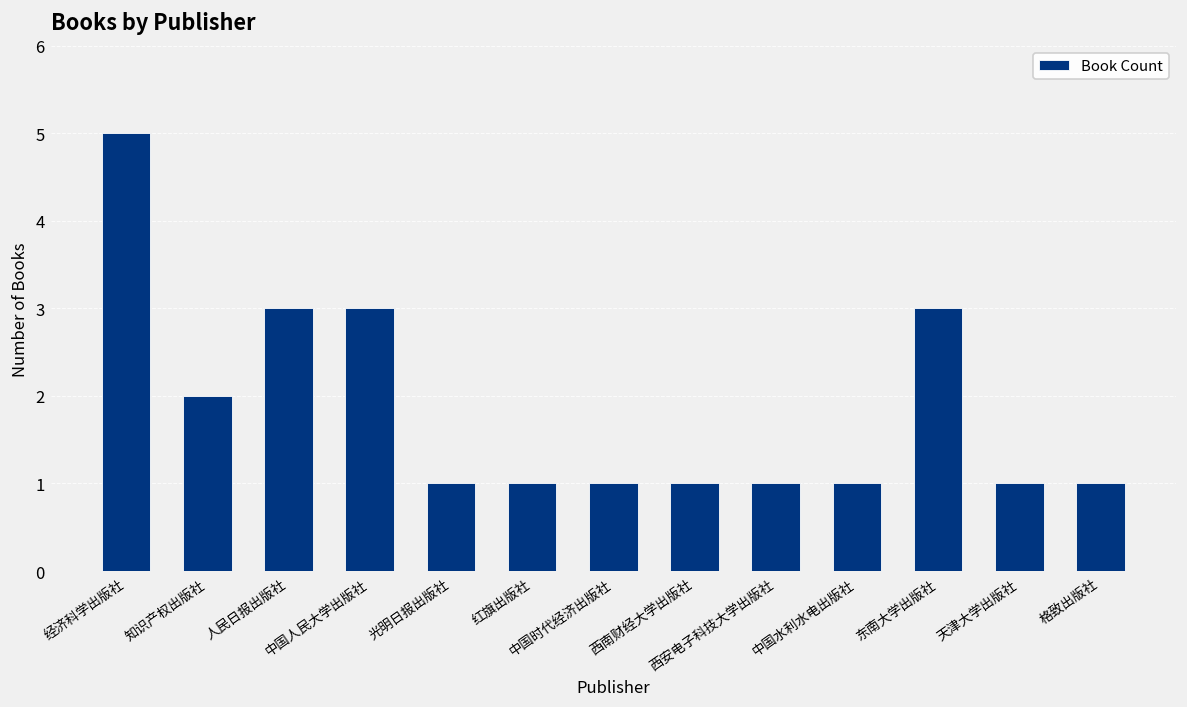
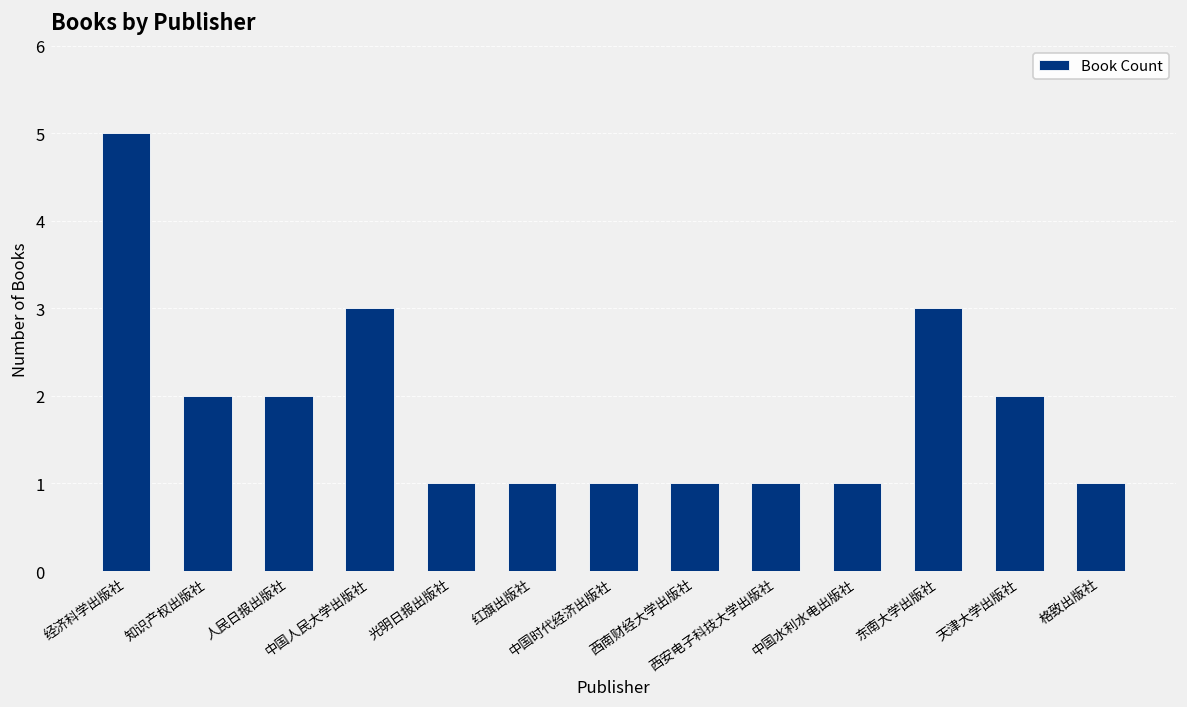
  {
    "经济科学出版社": 5,
    "知识产权出版社": 2,
-   "人民日报出版社": 3,
+   "人民日报出版社": 2,
    "中国人民大学出版社": 3,
    "光明日报出版社": 1,
    "红旗出版社": 1,
    "中国时代经济出版社": 1,
    "西南财经大学出版社": 1,
    "西安电子科技大学出版社": 1,
    "中国水利水电出版社": 1,
    "东南大学出版社": 3,
-   "天津大学出版社": 1,
+   "天津大学出版社": 2,
    "格致出版社": 1
  }
